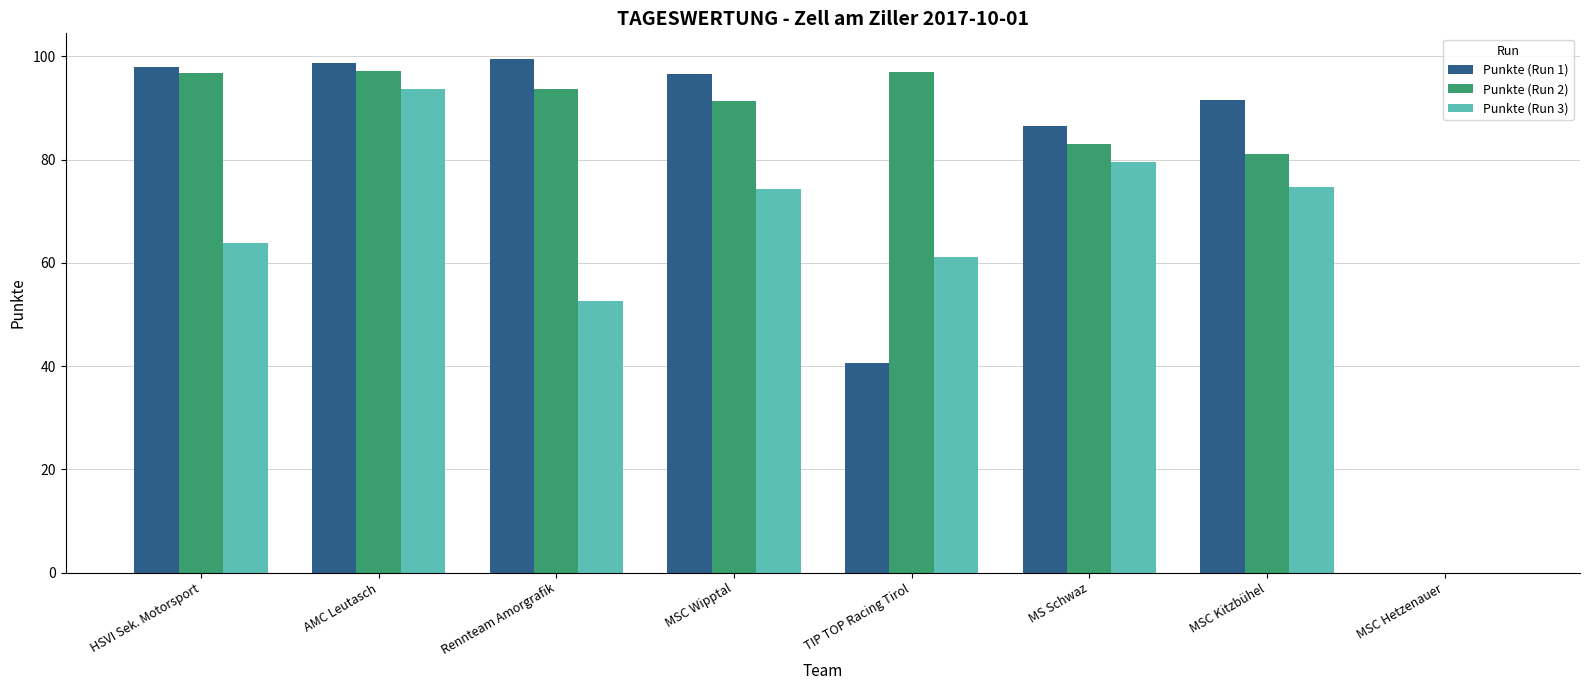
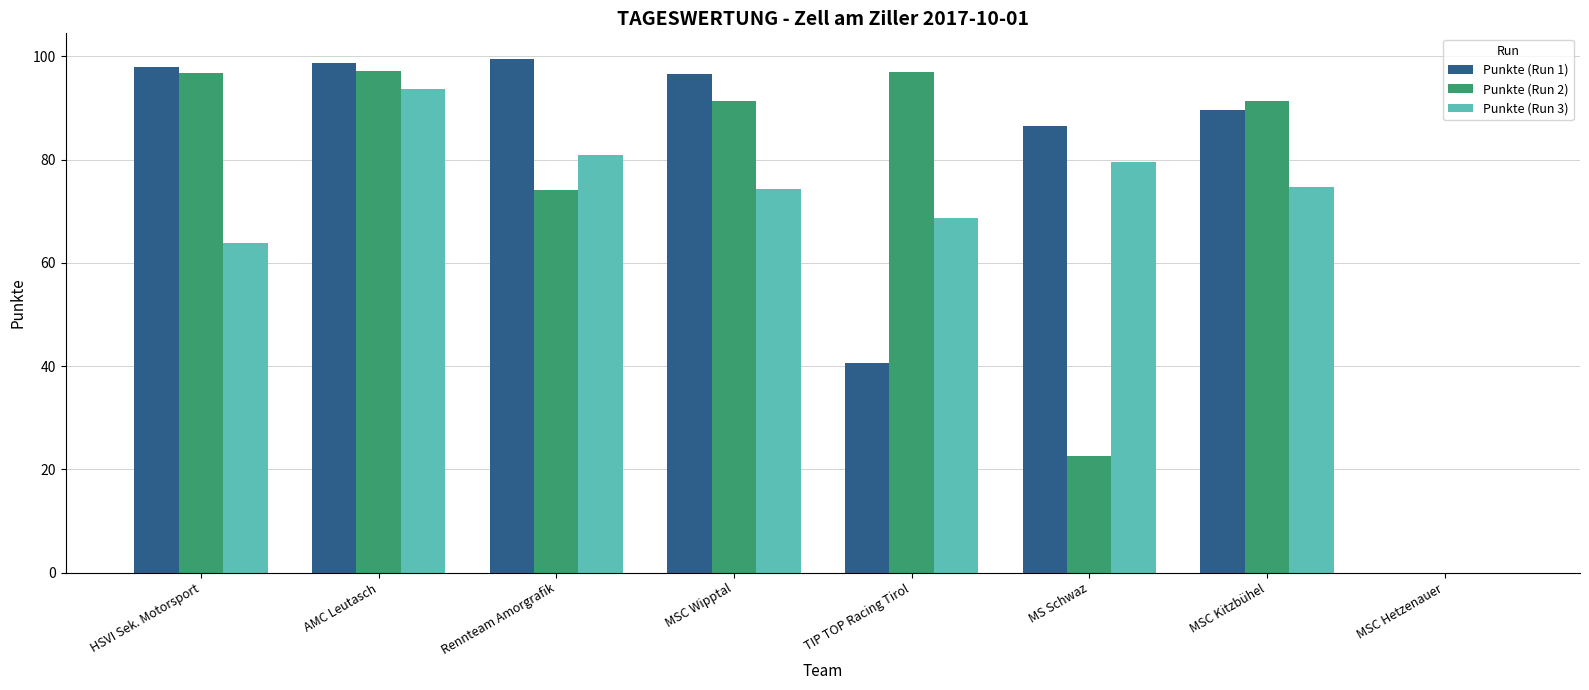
  {
    "Punkte (Run 1)": {
      "HSVI Sek. Motorsport": 98,
      "AMC Leutasch": 99,
      "Rennteam Amorgrafik": 100,
      "MSC Wipptal": 97,
      "TIP TOP Racing Tirol": 41,
      "MS Schwaz": 87,
-     "MSC Kitzbühel": 92,
+     "MSC Kitzbühel": 90,
      "MSC Hetzenauer": 0
    },
    "Punkte (Run 2)": {
      "HSVI Sek. Motorsport": 97,
      "AMC Leutasch": 97,
-     "Rennteam Amorgrafik": 94,
+     "Rennteam Amorgrafik": 74,
      "MSC Wipptal": 91,
      "TIP TOP Racing Tirol": 97,
-     "MS Schwaz": 83,
-     "MSC Kitzbühel": 81,
+     "MS Schwaz": 23,
+     "MSC Kitzbühel": 91,
      "MSC Hetzenauer": 0
    },
    "Punkte (Run 3)": {
      "HSVI Sek. Motorsport": 64,
      "AMC Leutasch": 94,
-     "Rennteam Amorgrafik": 53,
+     "Rennteam Amorgrafik": 81,
      "MSC Wipptal": 74,
-     "TIP TOP Racing Tirol": 61,
+     "TIP TOP Racing Tirol": 69,
      "MS Schwaz": 80,
      "MSC Kitzbühel": 75,
      "MSC Hetzenauer": 0
    }
  }
